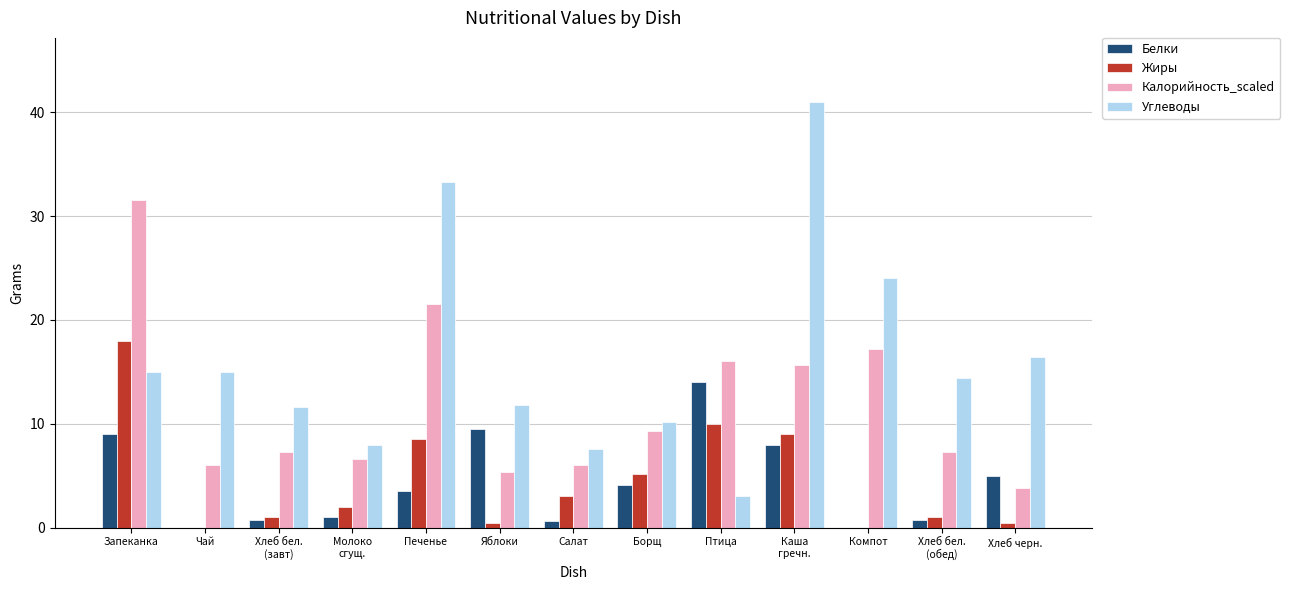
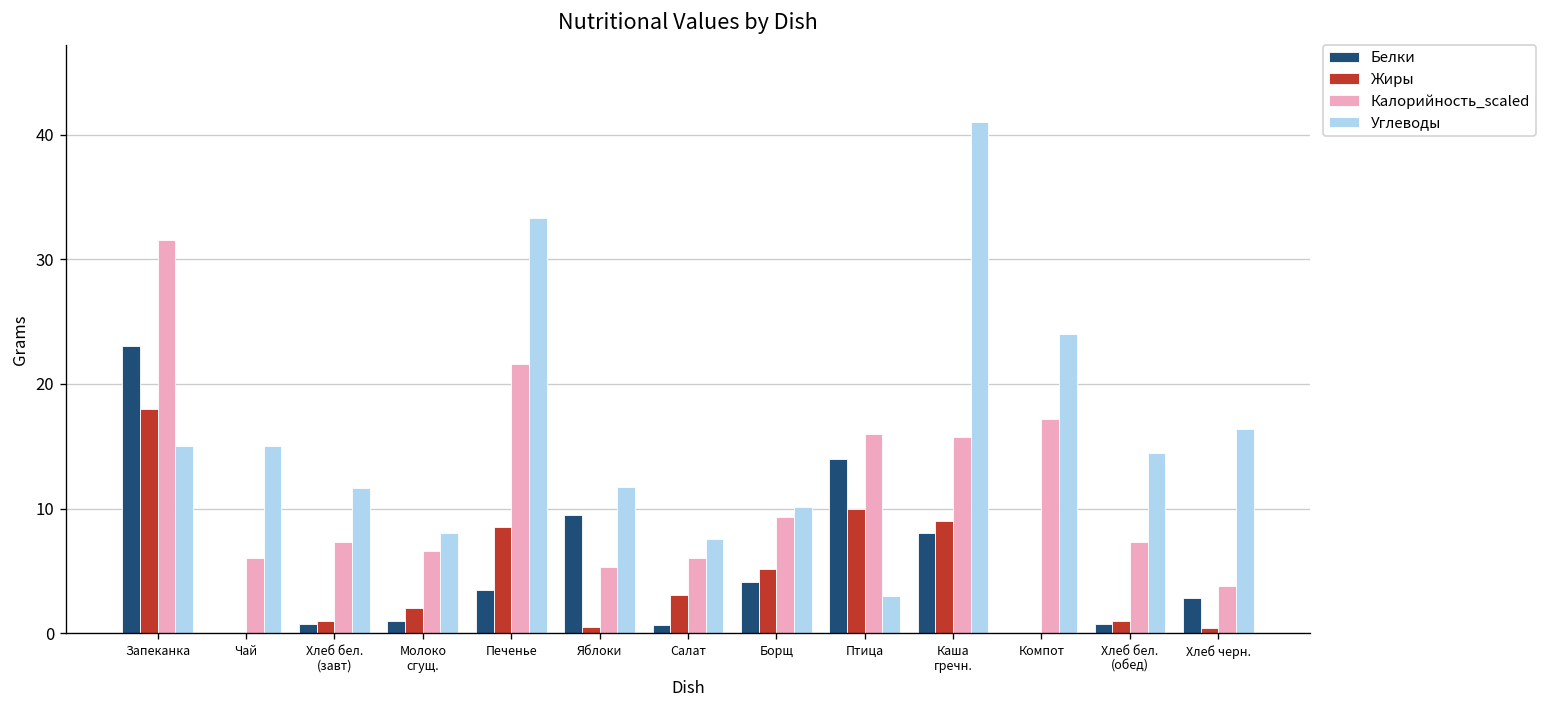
  {
    "Белки": {
-     "Запеканка": 9,
+     "Запеканка": 23,
      "Чай": 0.0,
      "Хлеб бел. (завт)": 0.8,
      "Молоко сгущ.": 1.0,
      "Печенье": 3.5,
      "Яблоки": 9.5,
      "Салат": 0.7,
      "Борщ": 4.1,
      "Птица": 14.0,
      "Каша гречн.": 8.0,
      "Компот": 0.0,
      "Хлеб бел. (обед)": 0.8,
-     "Хлеб черн.": 5.0
+     "Хлеб черн.": 2.8
    },
    "Жиры": {
      "Запеканка": 18.0,
      "Чай": 0.0,
      "Хлеб бел. (завт)": 1.0,
      "Молоко сгущ.": 2.0,
      "Печенье": 8.5,
      "Яблоки": 0.5,
      "Салат": 3.1,
      "Борщ": 5.2,
      "Птица": 10.0,
      "Каша гречн.": 9.0,
      "Компот": 0.0,
      "Хлеб бел. (обед)": 1.0,
      "Хлеб черн.": 0.4
    },
    "Калорийность_scaled": {
      "Запеканка": 31.6,
      "Чай": 6.0,
      "Хлеб бел. (завт)": 7.3,
      "Молоко сгущ.": 6.6,
      "Печенье": 21.6,
      "Яблоки": 5.3,
      "Салат": 6.1,
      "Борщ": 9.3,
      "Птица": 16.0,
      "Каша гречн.": 15.7,
      "Компот": 17.2,
      "Хлеб бел. (обед)": 7.3,
      "Хлеб черн.": 3.8
    },
    "Углеводы": {
      "Запеканка": 15.0,
      "Чай": 15.0,
      "Хлеб бел. (завт)": 11.7,
      "Молоко сгущ.": 8.0,
      "Печенье": 33.3,
      "Яблоки": 11.8,
      "Салат": 7.6,
      "Борщ": 10.1,
      "Птица": 3.0,
      "Каша гречн.": 41.0,
      "Компот": 24.0,
      "Хлеб бел. (обед)": 14.5,
      "Хлеб черн.": 16.4
    }
  }
